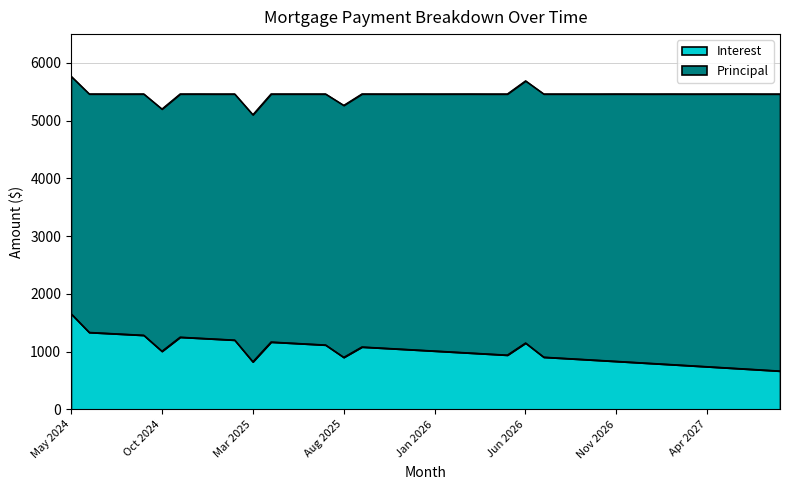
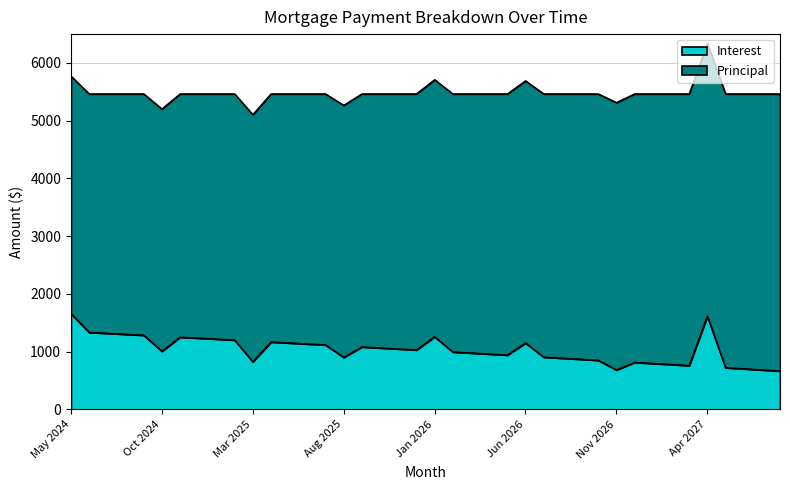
  {
    "Interest": {
      "May 2024": 1700,
      "Oct 2024": 1000,
      "Mar 2025": 800,
      "Aug 2025": 900,
-     "Jan 2026": 1000,
+     "Jan 2026": 1300,
      "Jun 2026": 1200,
-     "Nov 2026": 800,
-     "Apr 2027": 700
+     "Nov 2026": 700,
+     "Apr 2027": 1600
    },
    "Principal": {
      "May 2024": 4100,
      "Oct 2024": 4200,
      "Mar 2025": 4300,
      "Aug 2025": 4400,
      "Jan 2026": 4500,
      "Jun 2026": 4500,
      "Nov 2026": 4600
    }
  }
